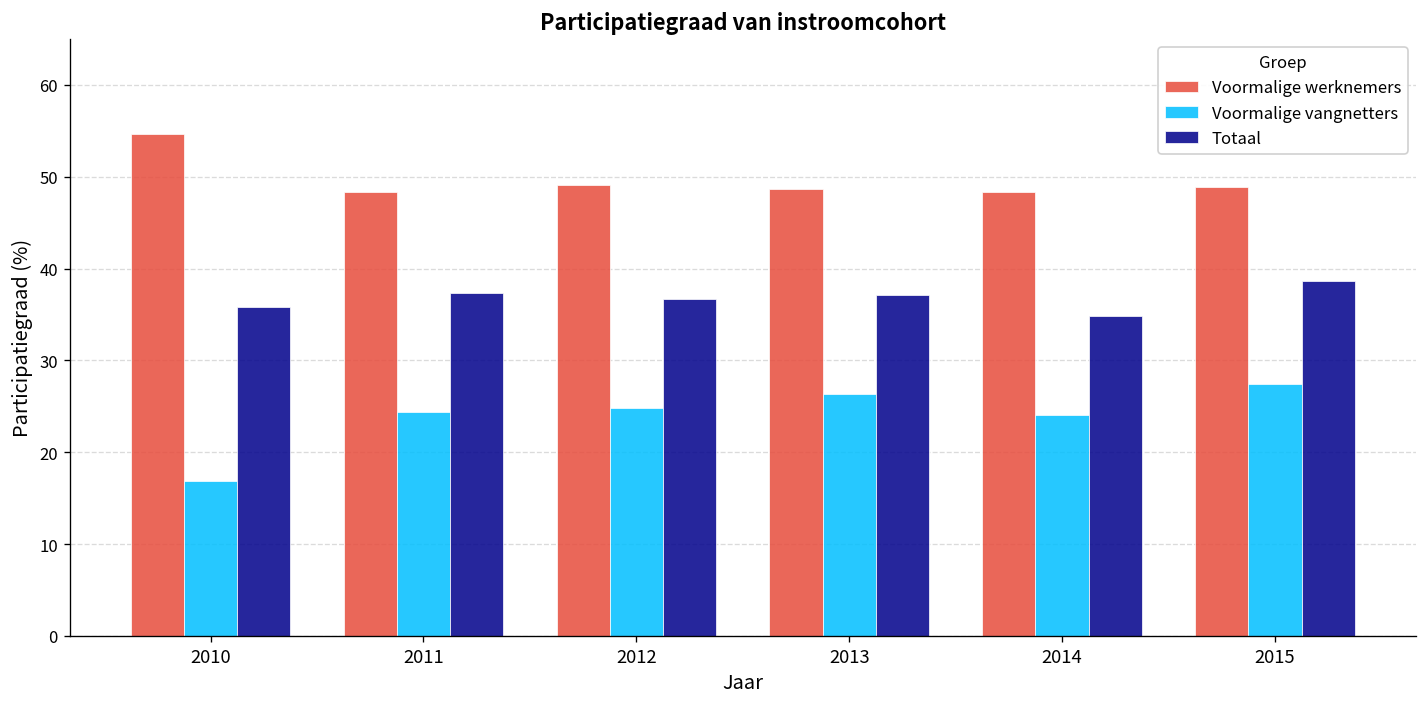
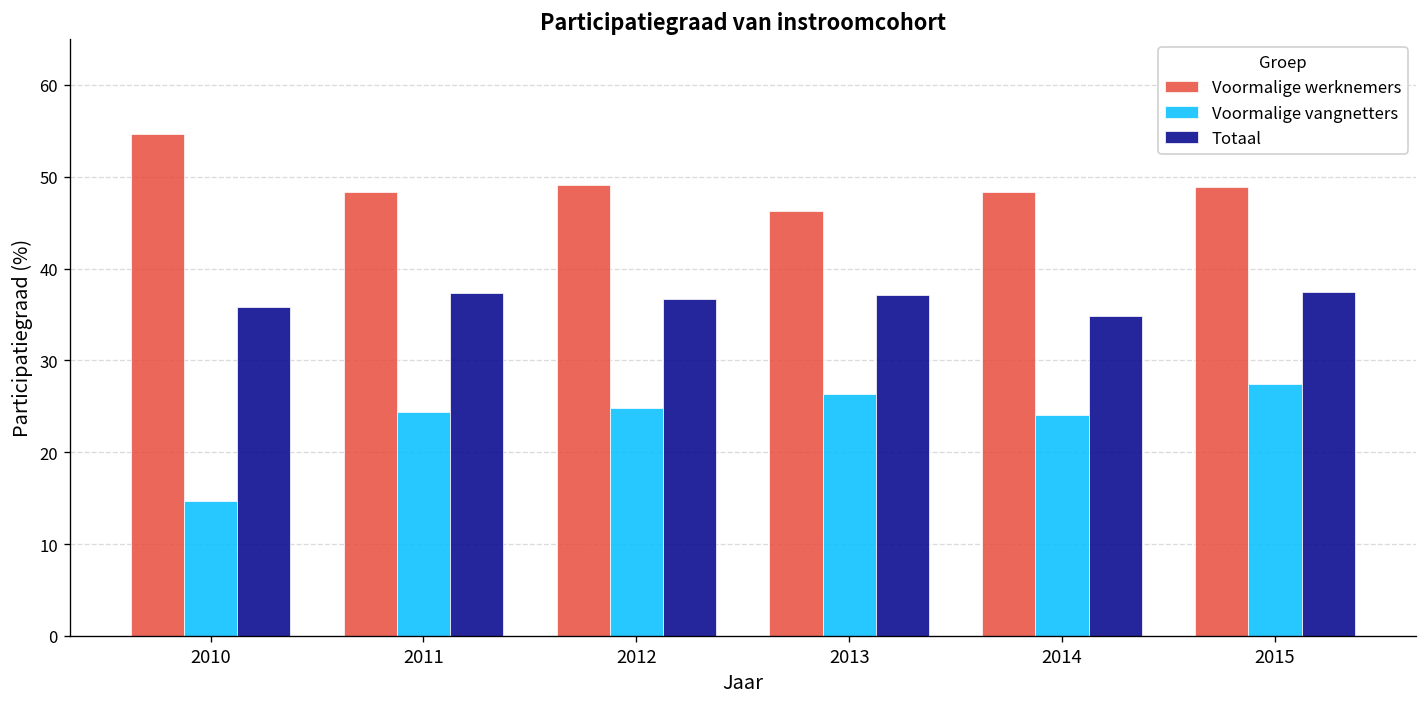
  {
    "Voormalige werknemers": {
      "2010": 55,
      "2011": 48,
      "2012": 49,
-     "2013": 49,
+     "2013": 46,
      "2014": 48,
      "2015": 49
    },
    "Voormalige vangnetters": {
-     "2010": 17,
+     "2010": 15,
      "2011": 24,
      "2012": 25,
      "2013": 26,
      "2014": 24,
      "2015": 27
    },
    "Totaal": {
      "2010": 36,
      "2011": 37,
      "2012": 37,
      "2013": 37,
      "2014": 35,
-     "2015": 39
+     "2015": 38
    }
  }
